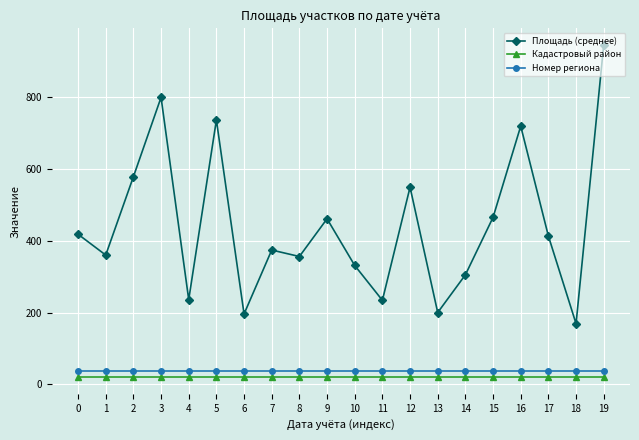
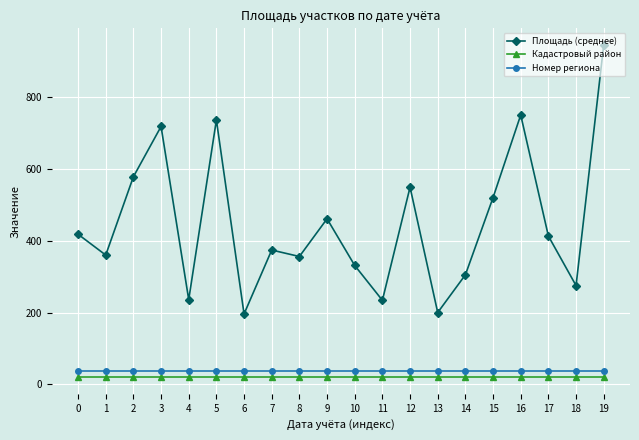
  {
    "Площадь (среднее)": {
      "0": 420,
      "1": 360,
      "2": 580,
-     "3": 800,
+     "3": 720,
      "4": 240,
      "5": 740,
      "6": 200,
      "7": 370,
      "8": 360,
      "9": 460,
      "10": 330,
      "11": 230,
      "12": 550,
      "13": 200,
      "14": 310,
-     "15": 470,
-     "16": 720,
+     "15": 520,
+     "16": 750,
      "17": 410,
-     "18": 170
+     "18": 280
    },
    "Кадастровый район": {
      "0": 20,
      "1": 20,
      "2": 20,
      "3": 20,
      "4": 20,
      "5": 20,
      "6": 20,
      "7": 20,
      "8": 20,
      "9": 20,
      "10": 20,
      "11": 20,
      "12": 20,
      "13": 20,
      "14": 20,
      "15": 20,
      "16": 20,
      "17": 20,
      "18": 20,
      "19": 20
    },
    "Номер региона": {
      "0": 40,
      "1": 40,
      "2": 40,
      "3": 40,
      "4": 40,
      "5": 40,
      "6": 40,
      "7": 40,
      "8": 40,
      "9": 40,
      "10": 40,
      "11": 40,
      "12": 40,
      "13": 40,
      "14": 40,
      "15": 40,
      "16": 40,
      "17": 40,
      "18": 40,
      "19": 40
    }
  }
